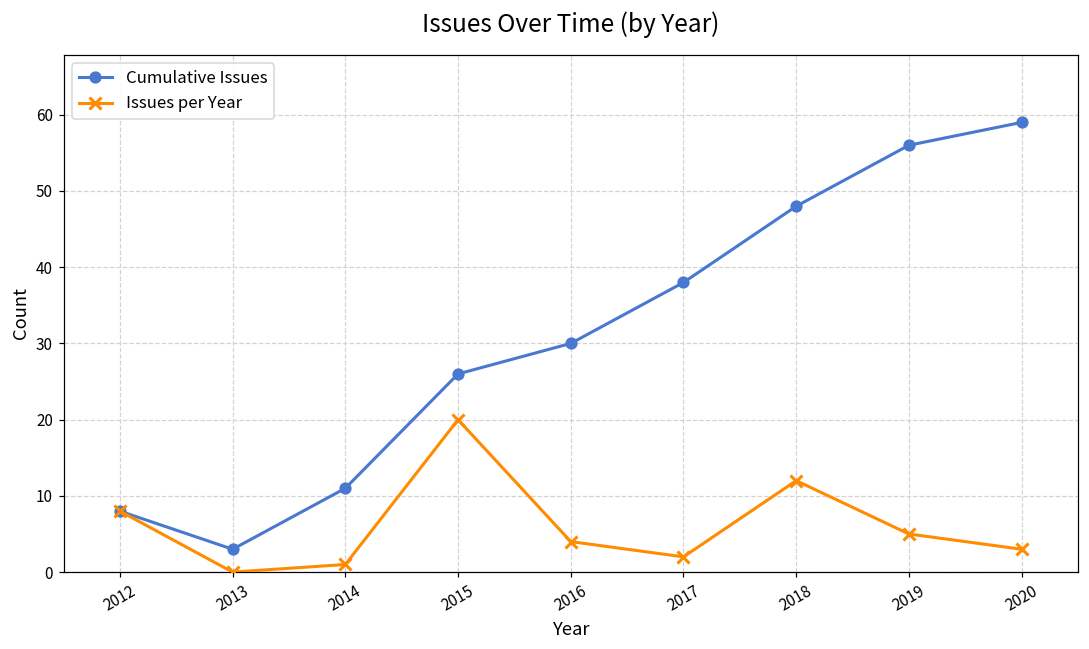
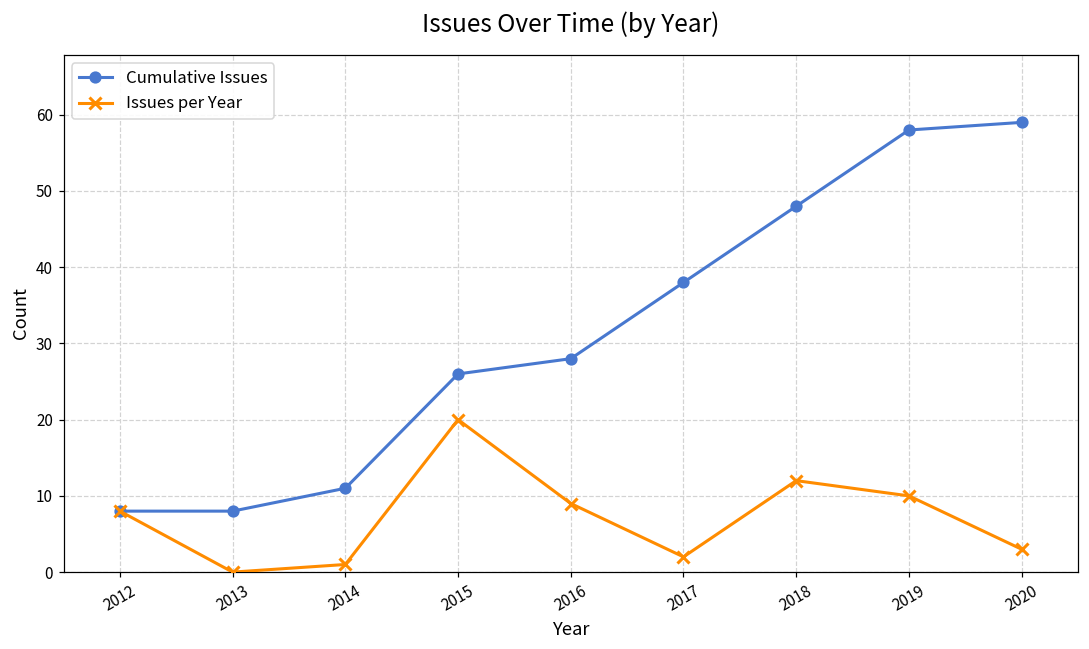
  {
    "Cumulative Issues": {
-     "2013": 3,
+     "2013": 8,
      "2014": 11,
      "2015": 26,
-     "2016": 30,
+     "2016": 28,
      "2017": 38,
      "2018": 48,
-     "2019": 56,
+     "2019": 58,
      "2020": 59
    },
    "Issues per Year": {
      "2013": 0,
      "2014": 1,
      "2015": 20,
-     "2016": 4,
+     "2016": 9,
      "2017": 2,
      "2018": 12,
-     "2019": 5,
+     "2019": 10,
      "2020": 3
    }
  }
